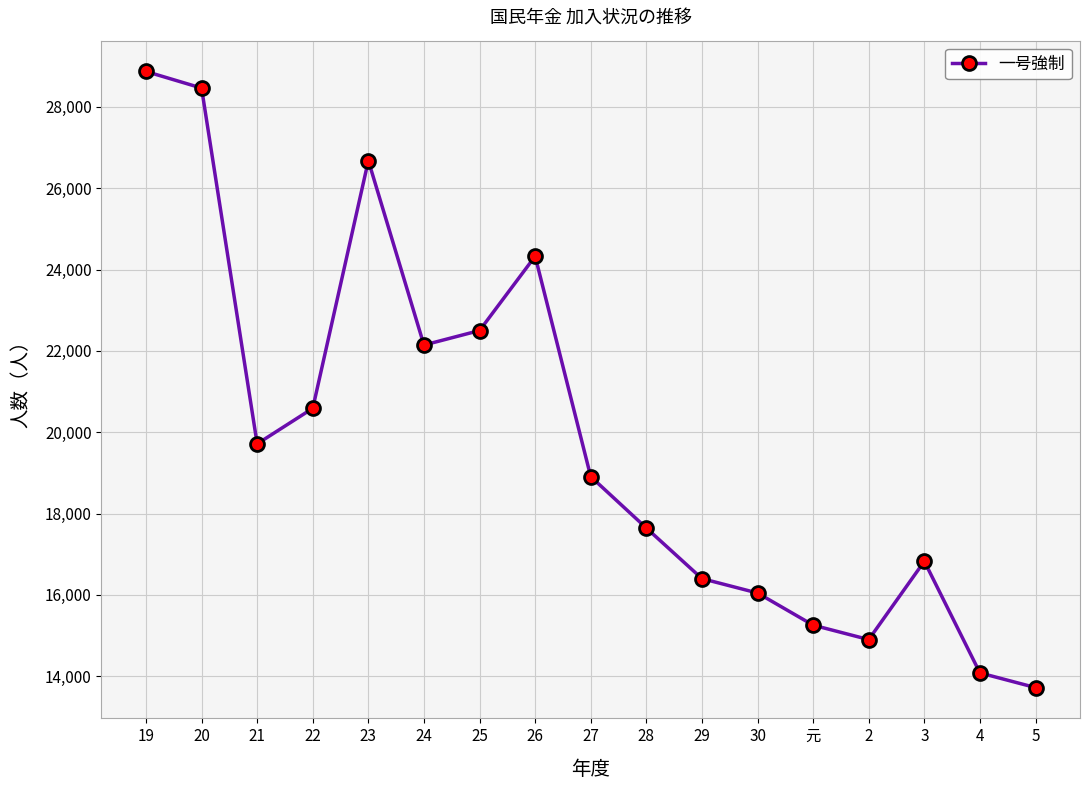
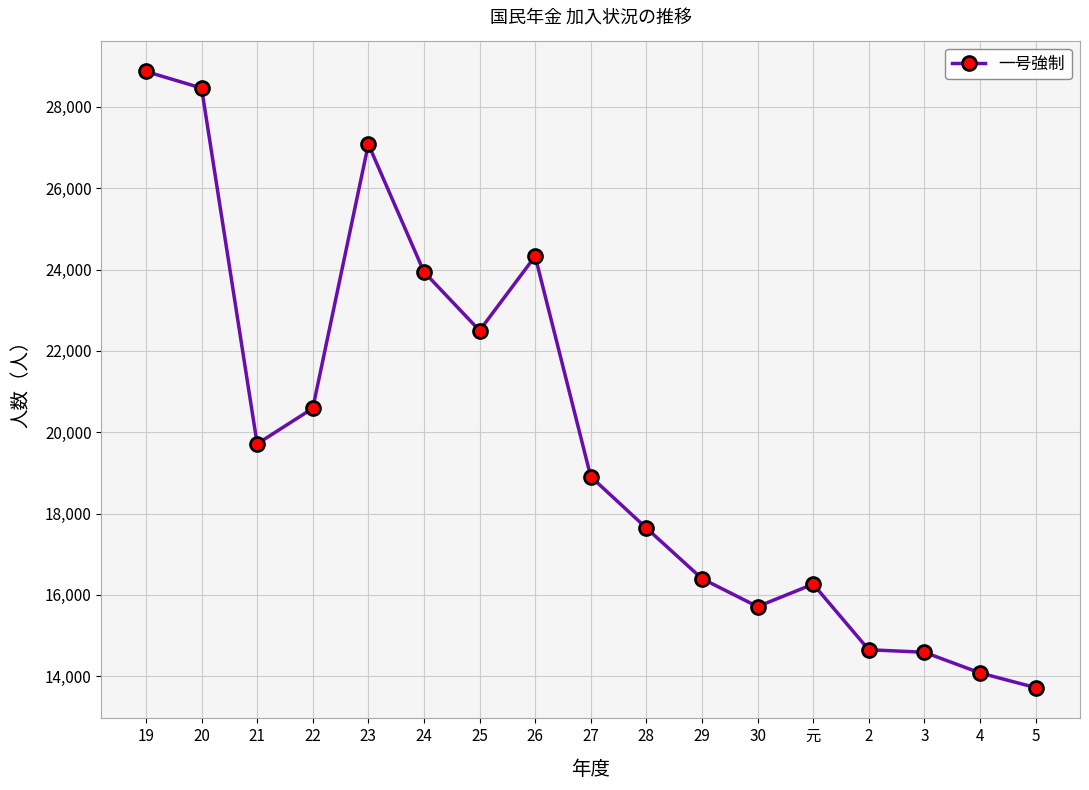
  {
    "19": "28,900",
    "20": "28,500",
    "21": "19,700",
    "22": "20,600",
-   "23": "26,700",
-   "24": "22,100",
+   "23": "27,100",
+   "24": "23,900",
    "25": "22,500",
    "26": "24,300",
    "27": "18,900",
    "28": "17,600",
    "29": "16,400",
-   "30": "16,000",
-   "元": "15,300",
-   "2": "14,900",
-   "3": "16,800",
+   "30": "15,700",
+   "元": "16,300",
+   "2": "14,700",
+   "3": "14,600",
    "4": "14,100",
    "5": "13,700"
  }
